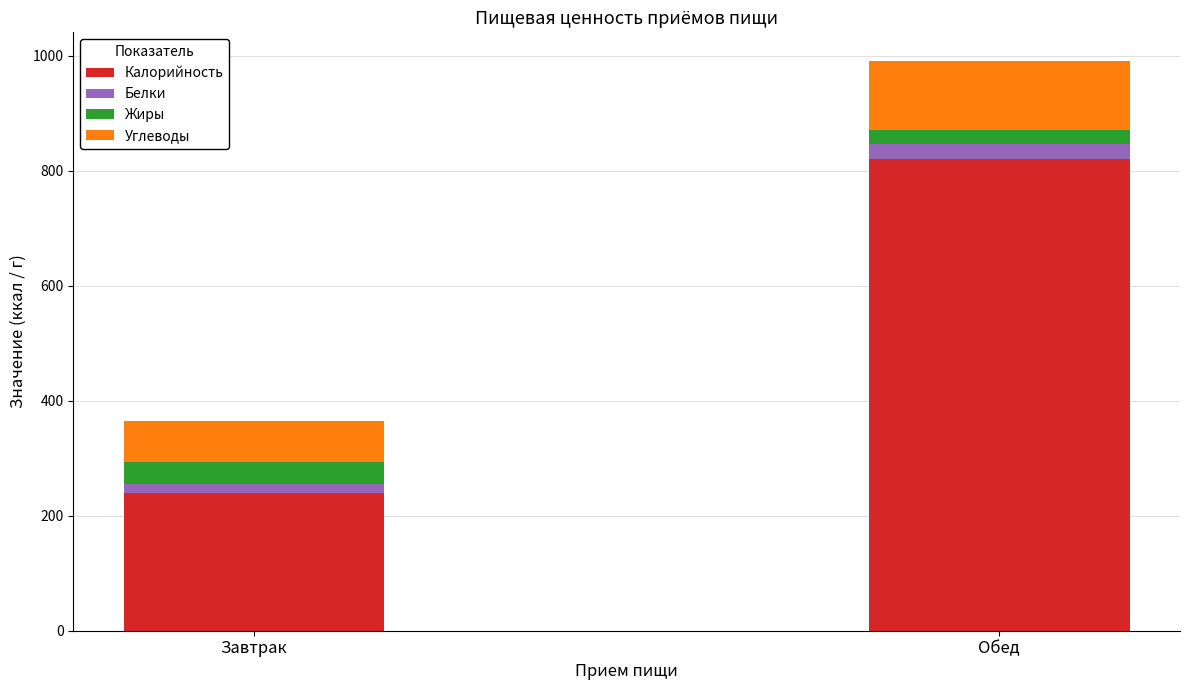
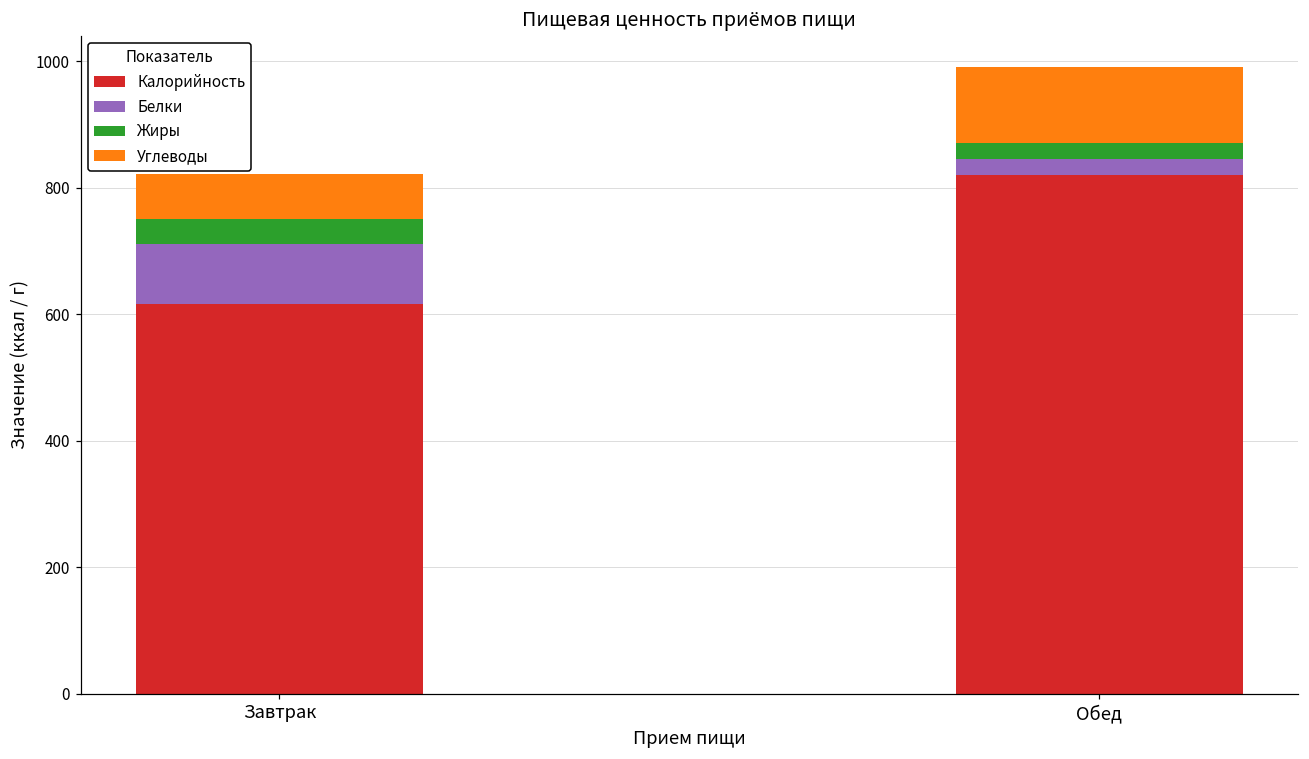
  {
    "Калорийность": {
-     "Завтрак": 240,
+     "Завтрак": 620,
      "Обед": 820
    },
    "Белки": {
-     "Завтрак": 20,
+     "Завтрак": 90,
      "Обед": 30
    },
    "Жиры": {
      "Завтрак": 40,
      "Обед": 30
    },
    "Углеводы": {
      "Завтрак": 70,
      "Обед": 120
    }
  }
